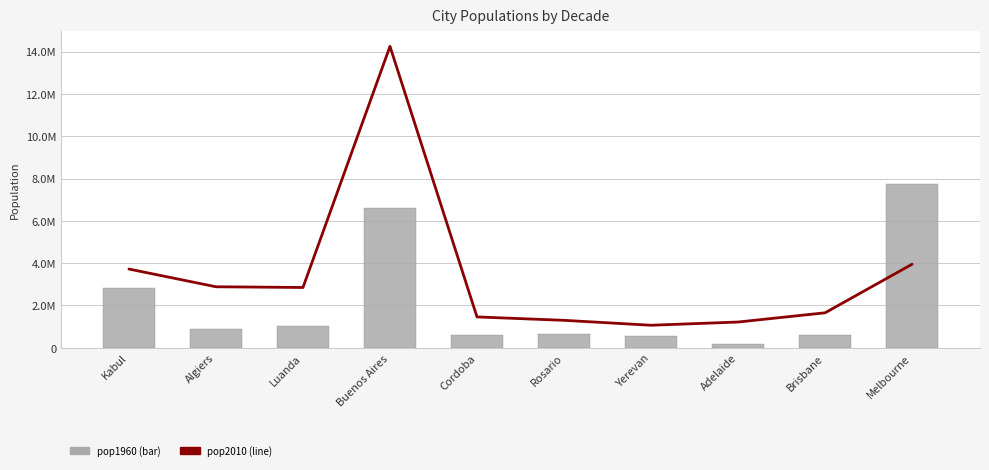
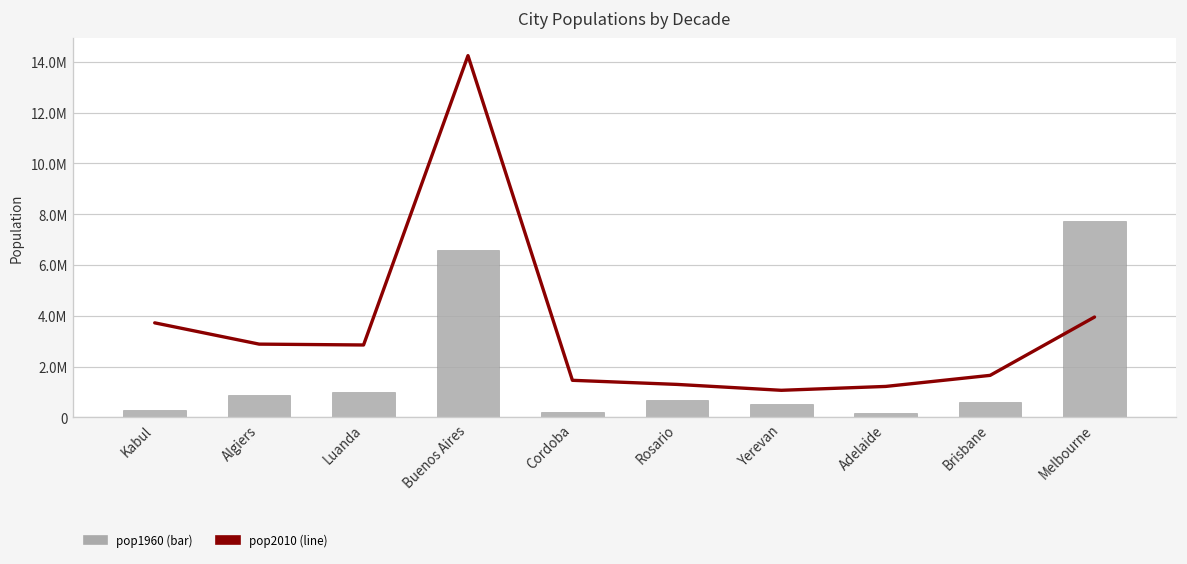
  {
    "pop1960 (bar)": {
-     "Kabul": 2800000,
+     "Kabul": 300000,
      "Algiers": 900000,
      "Luanda": 1000000,
      "Buenos Aires": 6600000,
-     "Cordoba": 600000,
+     "Cordoba": 200000,
      "Rosario": 700000,
      "Yerevan": 500000,
      "Adelaide": 200000,
      "Brisbane": 600000,
      "Melbourne": 7700000
    },
    "pop2010 (line)": {
      "Kabul": 3700000,
      "Algiers": 2900000,
      "Luanda": 2900000,
      "Buenos Aires": 14200000,
      "Cordoba": 1500000,
      "Rosario": 1300000,
      "Yerevan": 1100000,
      "Adelaide": 1200000,
      "Brisbane": 1700000,
      "Melbourne": 4000000
    }
  }
